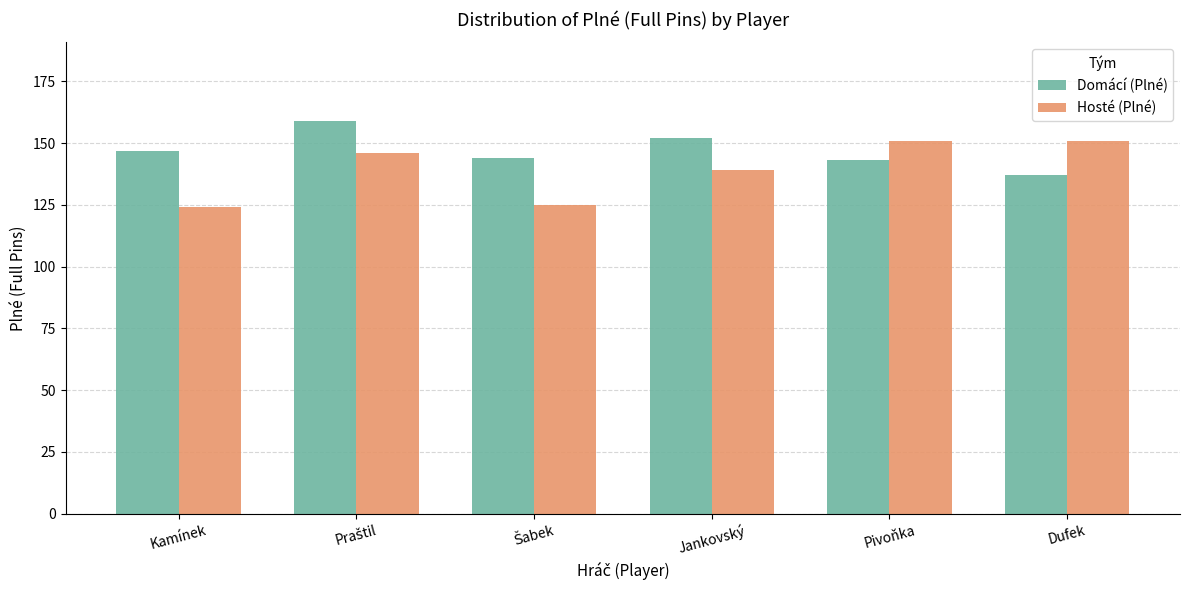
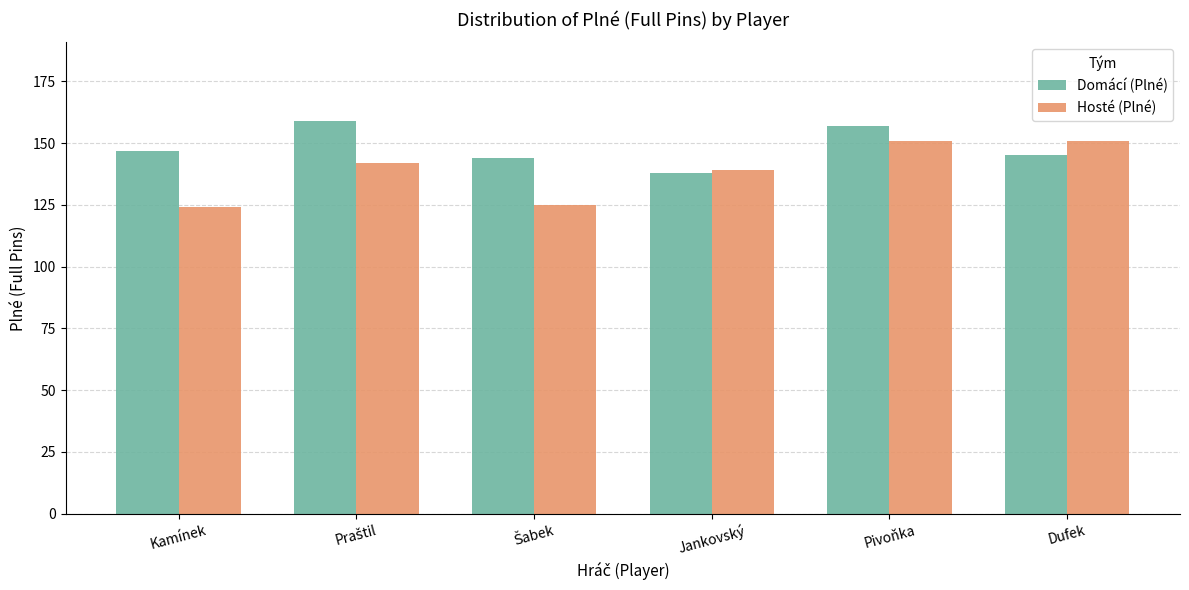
  {
    "Domácí (Plné)": {
      "Kamínek": 147,
      "Praštil": 159,
      "Šabek": 144,
-     "Jankovský": 152,
-     "Pivoňka": 143,
-     "Dufek": 137
+     "Jankovský": 138,
+     "Pivoňka": 157,
+     "Dufek": 145
    },
    "Hosté (Plné)": {
      "Kamínek": 124,
-     "Praštil": 146,
+     "Praštil": 142,
      "Šabek": 125,
      "Jankovský": 139,
      "Pivoňka": 151,
      "Dufek": 151
    }
  }
